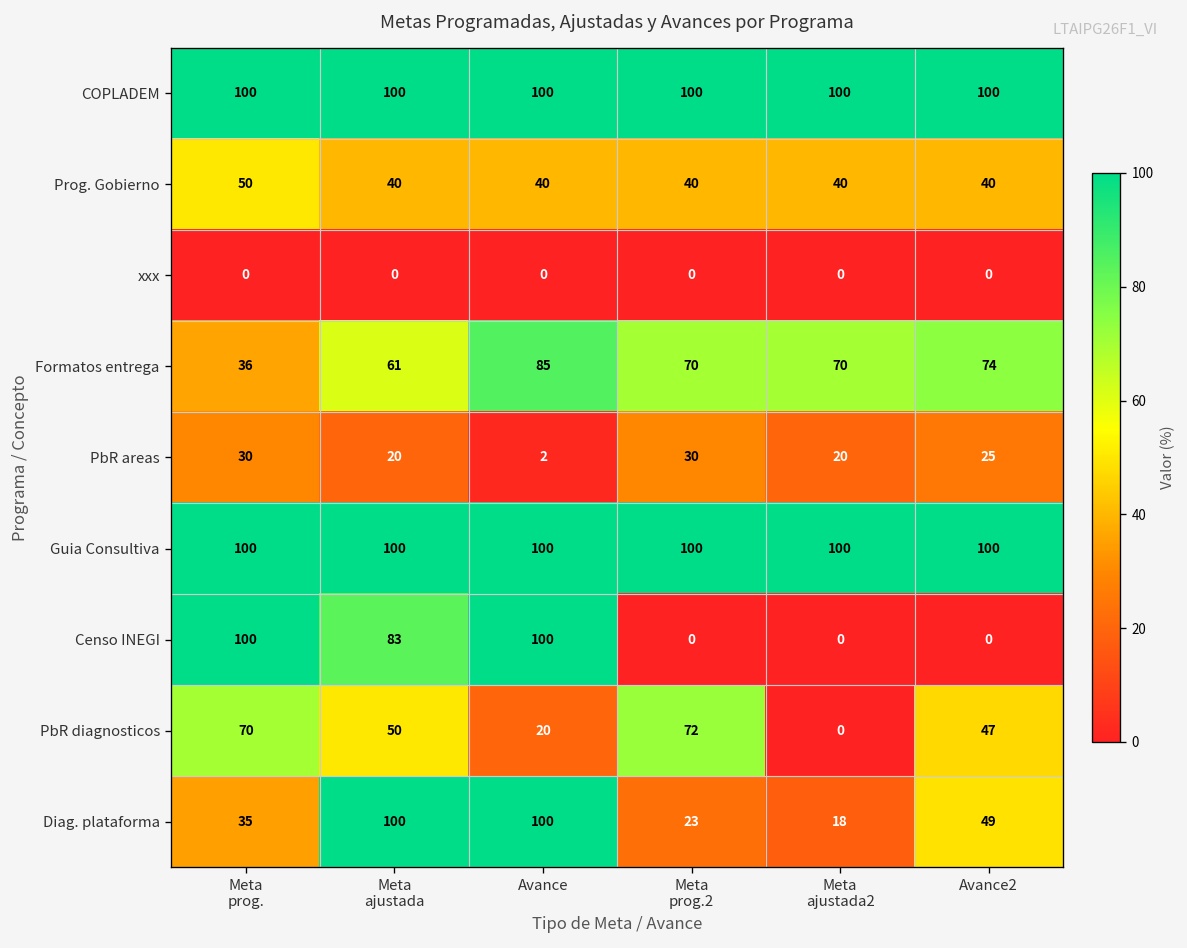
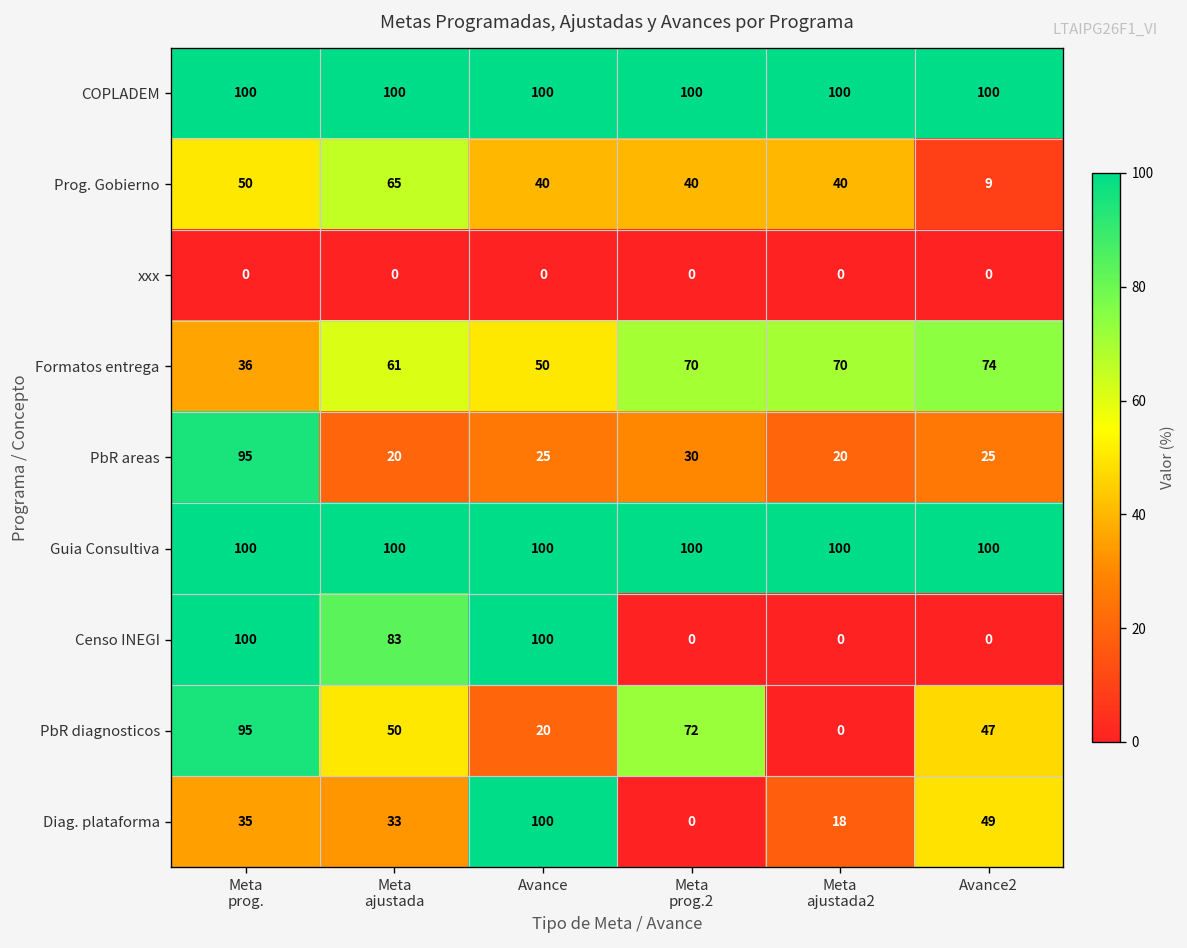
  {
    "COPLADEM": {
      "Meta prog.": 100,
      "Meta ajustada": 100,
      "Avance": 100,
      "Meta prog.2": 100,
      "Meta ajustada2": 100,
      "Avance2": 100
    },
    "Prog. Gobierno": {
      "Meta prog.": 50,
-     "Meta ajustada": 40,
+     "Meta ajustada": 65,
      "Avance": 40,
      "Meta prog.2": 40,
      "Meta ajustada2": 40,
-     "Avance2": 40
+     "Avance2": 9
    },
    "xxx": {
      "Meta prog.": 0,
      "Meta ajustada": 0,
      "Avance": 0,
      "Meta prog.2": 0,
      "Meta ajustada2": 0,
      "Avance2": 0
    },
    "Formatos entrega": {
      "Meta prog.": 36,
      "Meta ajustada": 61,
-     "Avance": 85,
+     "Avance": 50,
      "Meta prog.2": 70,
      "Meta ajustada2": 70,
      "Avance2": 74
    },
    "PbR areas": {
-     "Meta prog.": 30,
+     "Meta prog.": 95,
      "Meta ajustada": 20,
-     "Avance": 2,
+     "Avance": 25,
      "Meta prog.2": 30,
      "Meta ajustada2": 20,
      "Avance2": 25
    },
    "Guia Consultiva": {
      "Meta prog.": 100,
      "Meta ajustada": 100,
      "Avance": 100,
      "Meta prog.2": 100,
      "Meta ajustada2": 100,
      "Avance2": 100
    },
    "Censo INEGI": {
      "Meta prog.": 100,
      "Meta ajustada": 83,
      "Avance": 100,
      "Meta prog.2": 0,
      "Meta ajustada2": 0,
      "Avance2": 0
    },
    "PbR diagnosticos": {
-     "Meta prog.": 70,
+     "Meta prog.": 95,
      "Meta ajustada": 50,
      "Avance": 20,
      "Meta prog.2": 72,
      "Meta ajustada2": 0,
      "Avance2": 47
    },
    "Diag. plataforma": {
      "Meta prog.": 35,
-     "Meta ajustada": 100,
+     "Meta ajustada": 33,
      "Avance": 100,
-     "Meta prog.2": 23,
+     "Meta prog.2": 0,
      "Meta ajustada2": 18,
      "Avance2": 49
    }
  }
